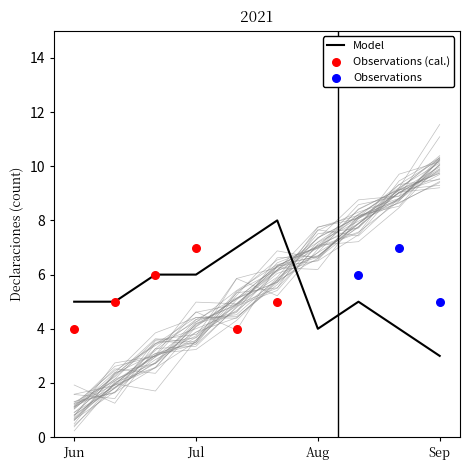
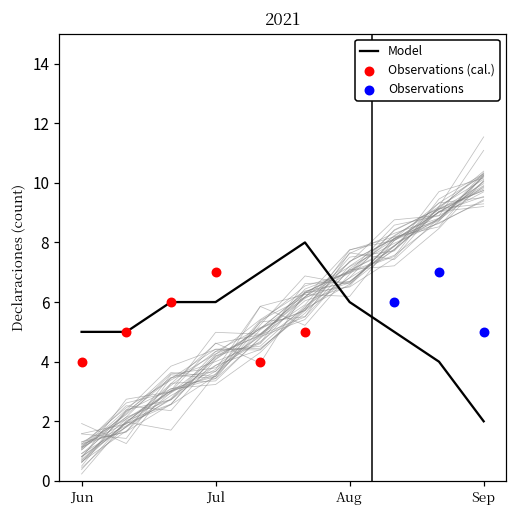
  {
    "Model": {
      "Jun": 5,
      "Jul": 6,
-     "Aug": 4,
-     "Sep": 3
+     "Aug": 6,
+     "Sep": 2
    }
  }
